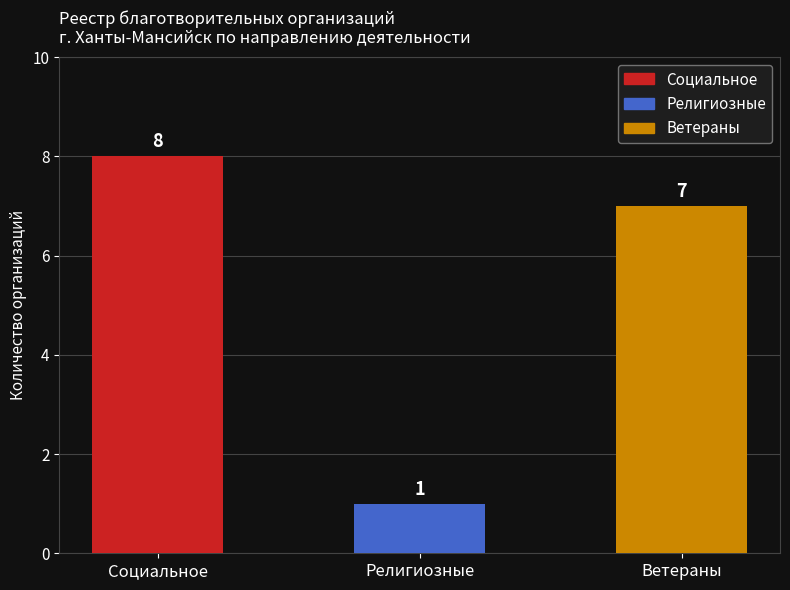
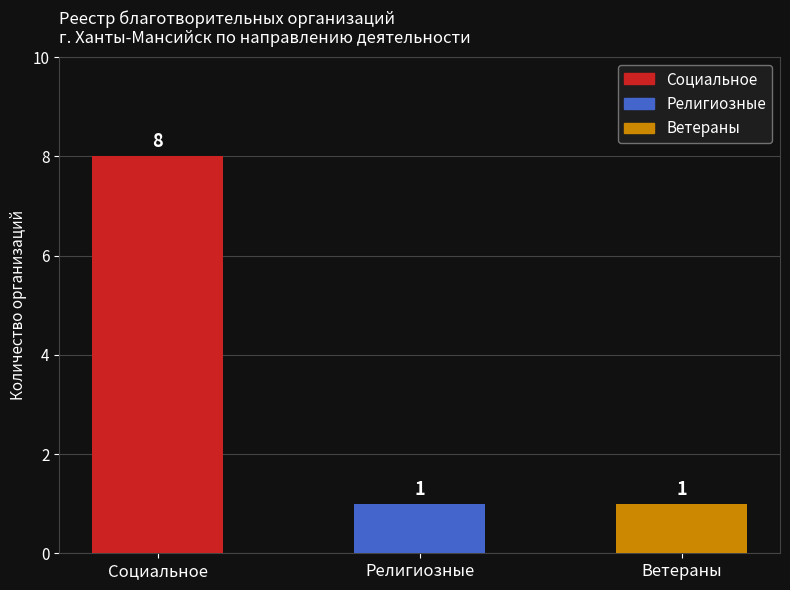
  {
    "Социальное": 8,
    "Религиозные": 1,
-   "Ветераны": 7
+   "Ветераны": 1
  }
